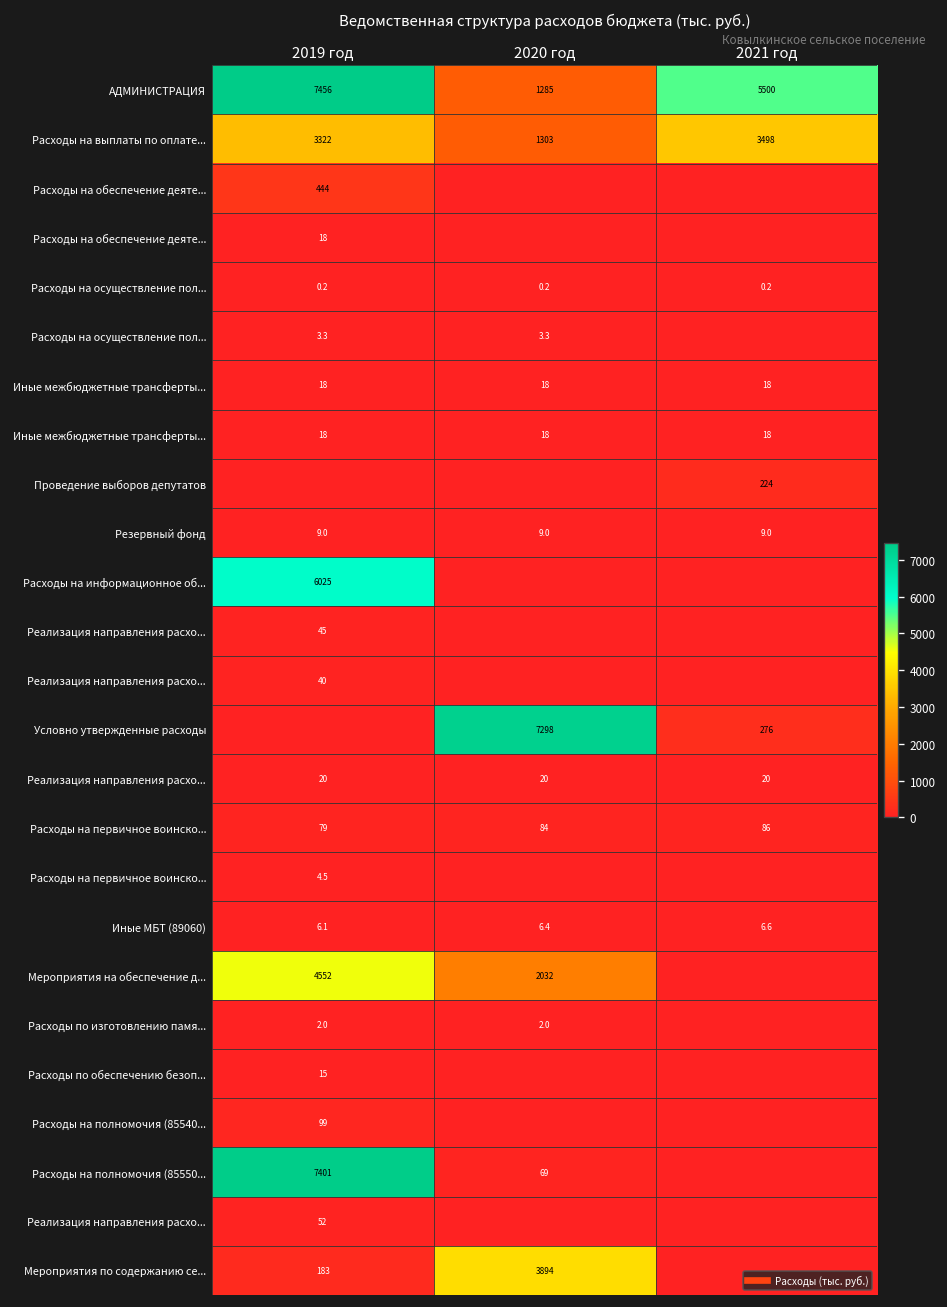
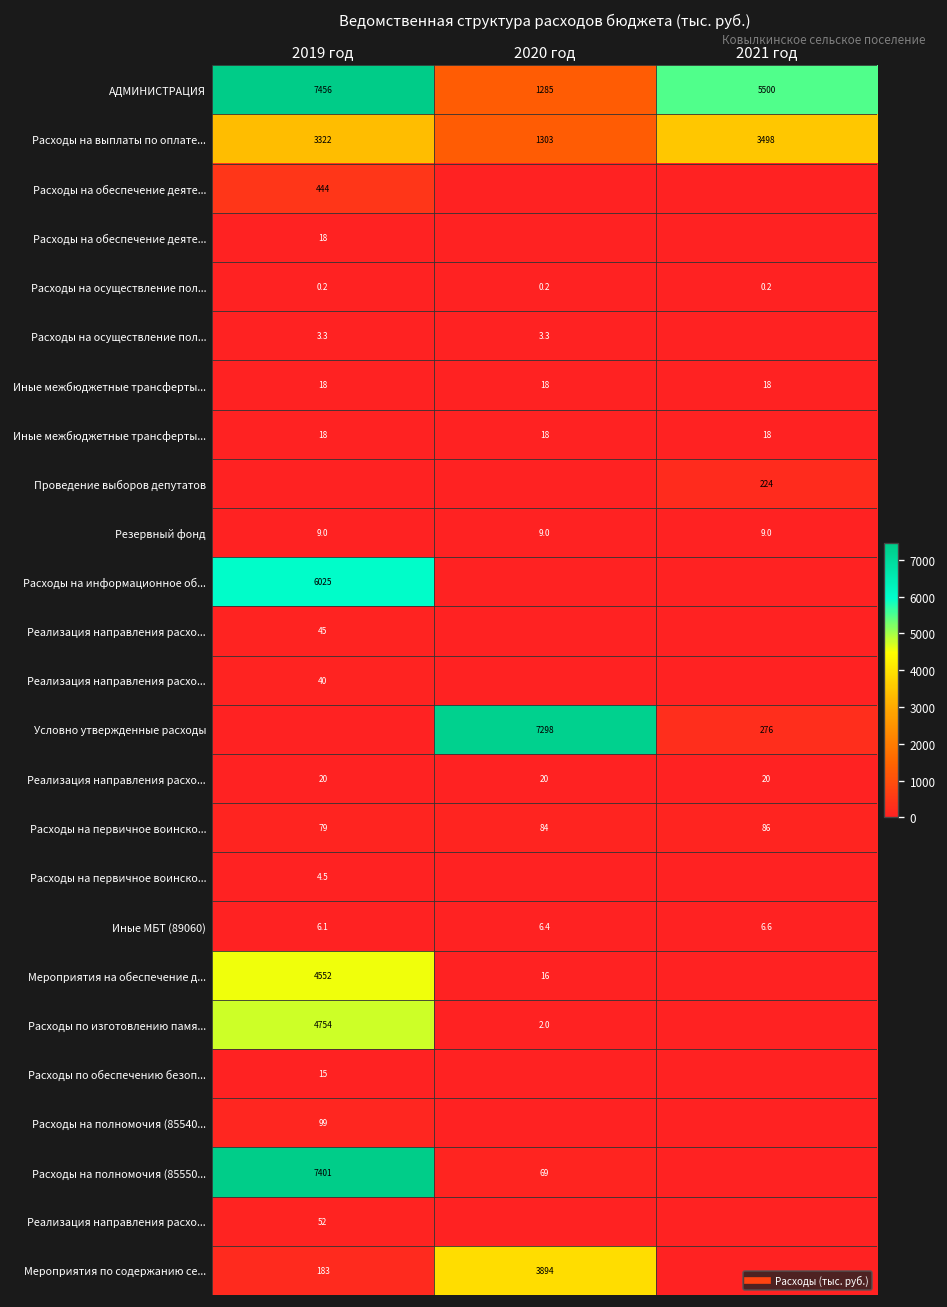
  {
    "АДМИНИСТРАЦИЯ": {
      "2019 год": 7456,
      "2020 год": 1285,
      "2021 год": 5500
    },
    "Расходы на выплаты по оплате...": {
      "2019 год": 3322,
      "2020 год": 1303,
      "2021 год": 3498
    },
    "Проведение выборов депутатов": {
      "2021 год": 224
    },
    "Резервный фонд": {
      "2019 год": 9.0,
      "2020 год": 9.0,
      "2021 год": 9.0
    },
    "Расходы на информационное об...": {
      "2019 год": 6025
    },
    "Условно утвержденные расходы": {
      "2020 год": 7298,
      "2021 год": 276
    },
    "Иные МБТ (89060)": {
      "2019 год": 6.1,
      "2020 год": 6.4,
      "2021 год": 6.6
    },
    "Мероприятия на обеспечение д...": {
      "2019 год": 4552,
-     "2020 год": 2032
+     "2020 год": 16
    },
    "Расходы по изготовлению памя...": {
-     "2019 год": 2.0,
+     "2019 год": 4754,
      "2020 год": 2.0
    },
    "Расходы по обеспечению безоп...": {
      "2019 год": 15
    },
    "Расходы на полномочия (85540...": {
      "2019 год": 99
    },
    "Расходы на полномочия (85550...": {
      "2019 год": 7401,
      "2020 год": 69
    },
    "Мероприятия по содержанию се...": {
      "2019 год": 183,
      "2020 год": 3894
    }
  }
